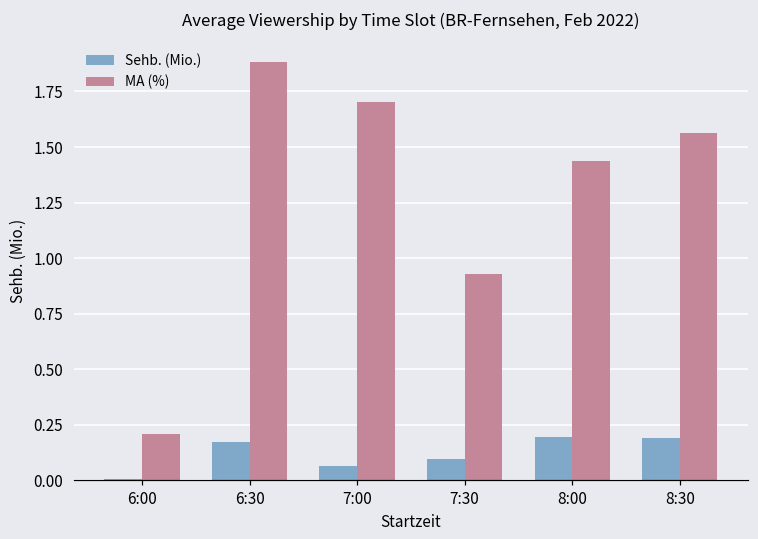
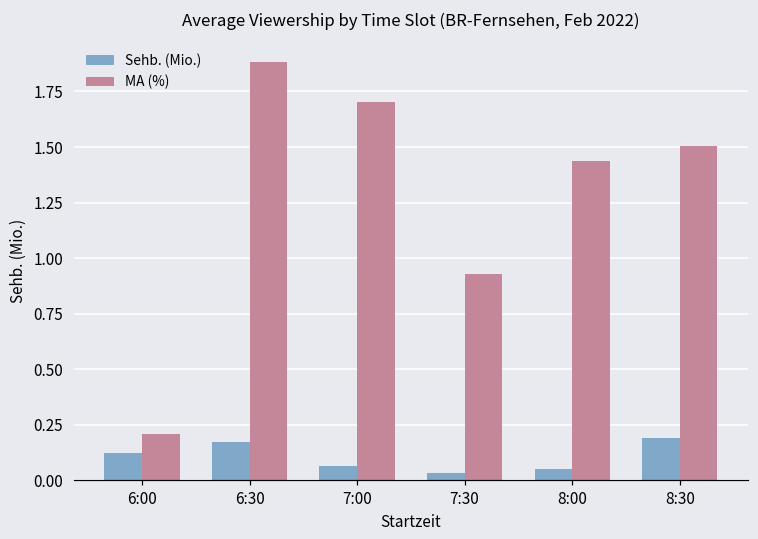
  {
    "Sehb. (Mio.)": {
-     "6:00": 0.00,
+     "6:00": 0.12,
      "6:30": 0.17,
      "7:00": 0.06,
-     "7:30": 0.10,
-     "8:00": 0.20,
+     "7:30": 0.03,
+     "8:00": 0.05,
      "8:30": 0.19
    },
    "MA (%)": {
      "6:00": 0.21,
      "6:30": 1.88,
      "7:00": 1.70,
      "7:30": 0.93,
      "8:00": 1.44,
-     "8:30": 1.56
+     "8:30": 1.51
    }
  }
